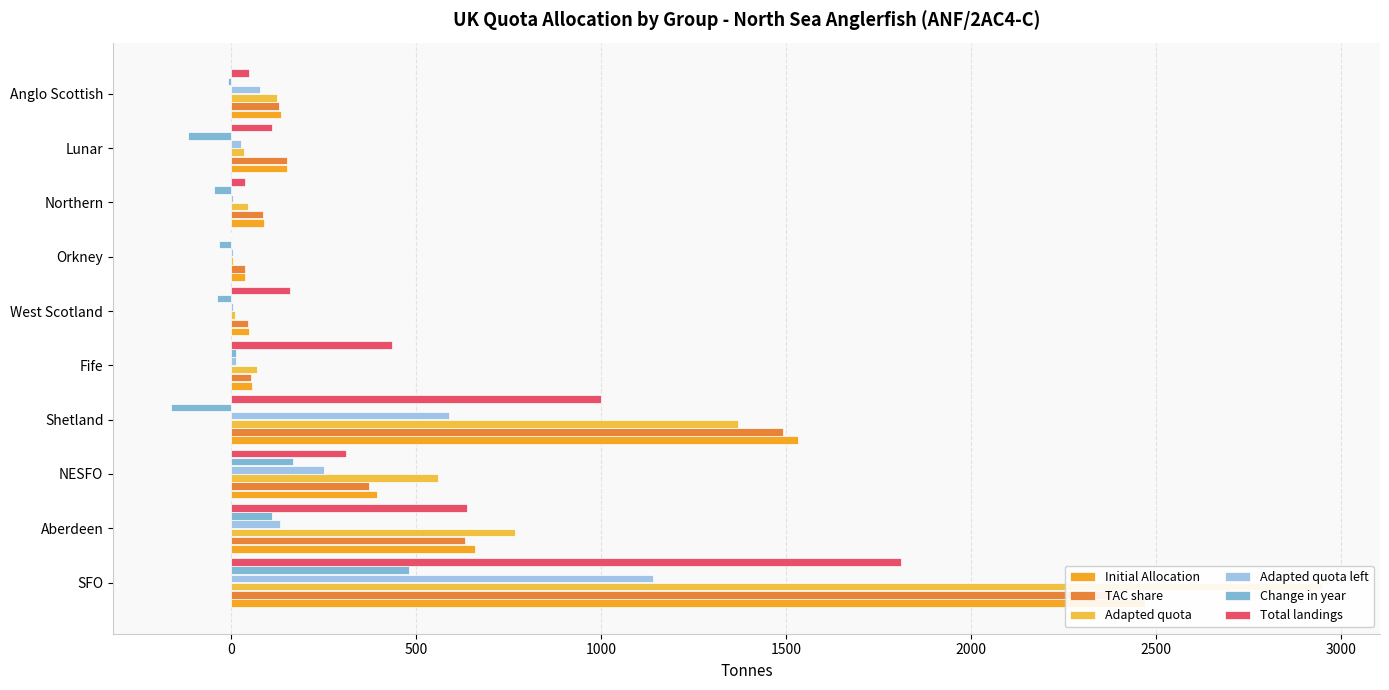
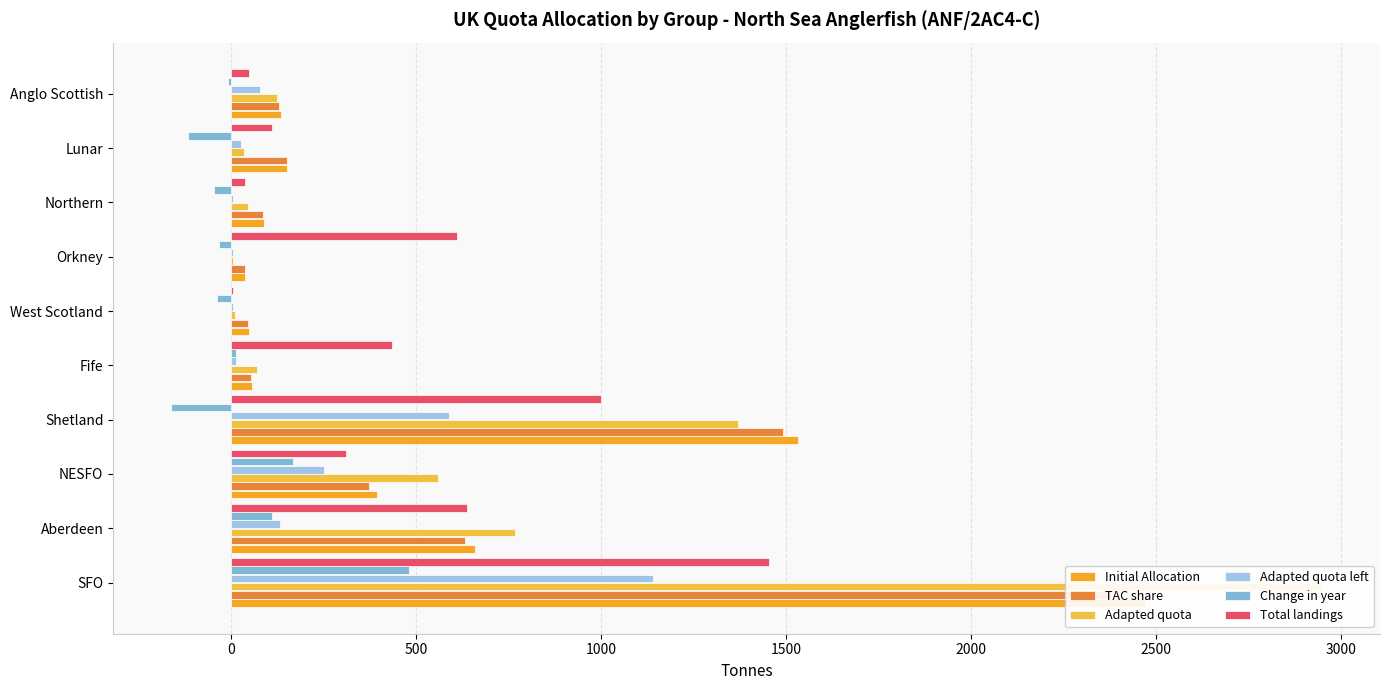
  {
    "Total landings": {
      "Anglo Scottish": 50,
      "Lunar": 110,
      "Northern": 40,
-     "Orkney": 0,
-     "West Scotland": 160,
+     "Orkney": 610,
+     "West Scotland": 10,
      "Fife": 440,
      "Shetland": 1000,
      "NESFO": 310,
      "Aberdeen": 640,
-     "SFO": 1810
+     "SFO": 1450
    }
  }
